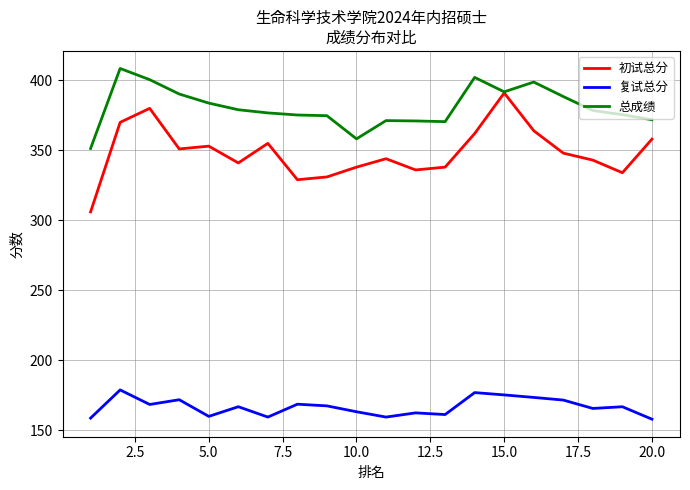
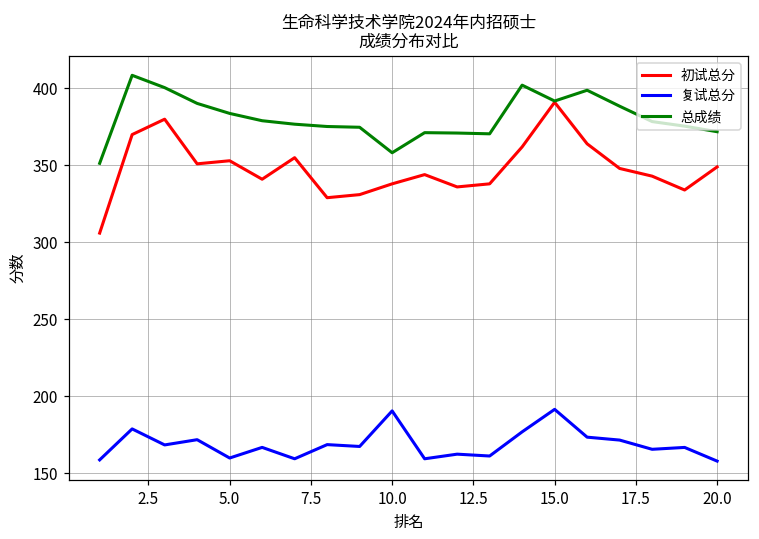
  {
    "初试总分": {
      "5.0": 353,
      "10.0": 338,
-     "20.0": 358
+     "20.0": 349
    },
    "复试总分": {
      "5.0": 160,
-     "10.0": 163,
-     "15.0": 175,
+     "10.0": 191,
+     "15.0": 192,
      "20.0": 158
    },
    "总成绩": {
      "5.0": 384,
      "10.0": 358,
      "20.0": 372
    }
  }
